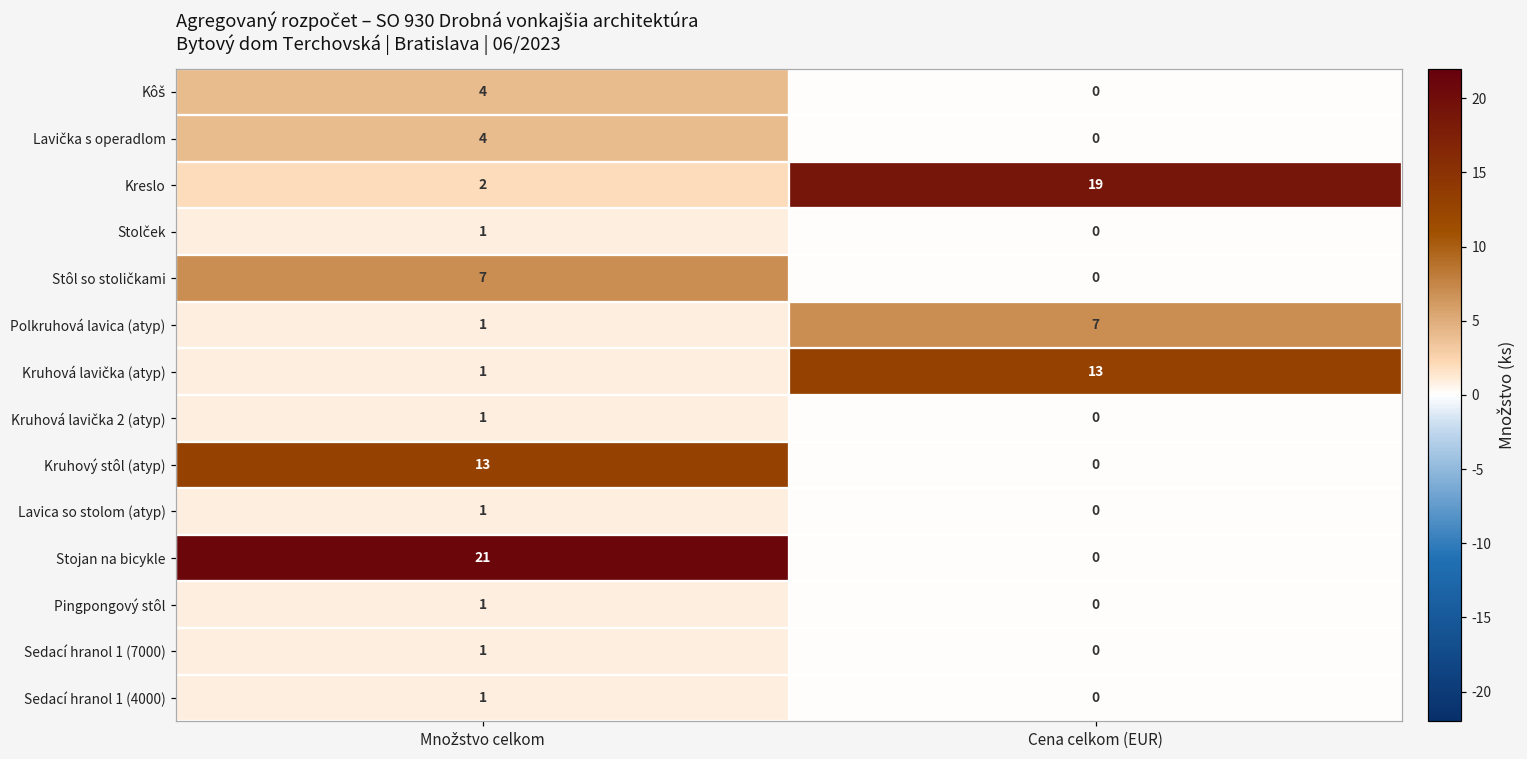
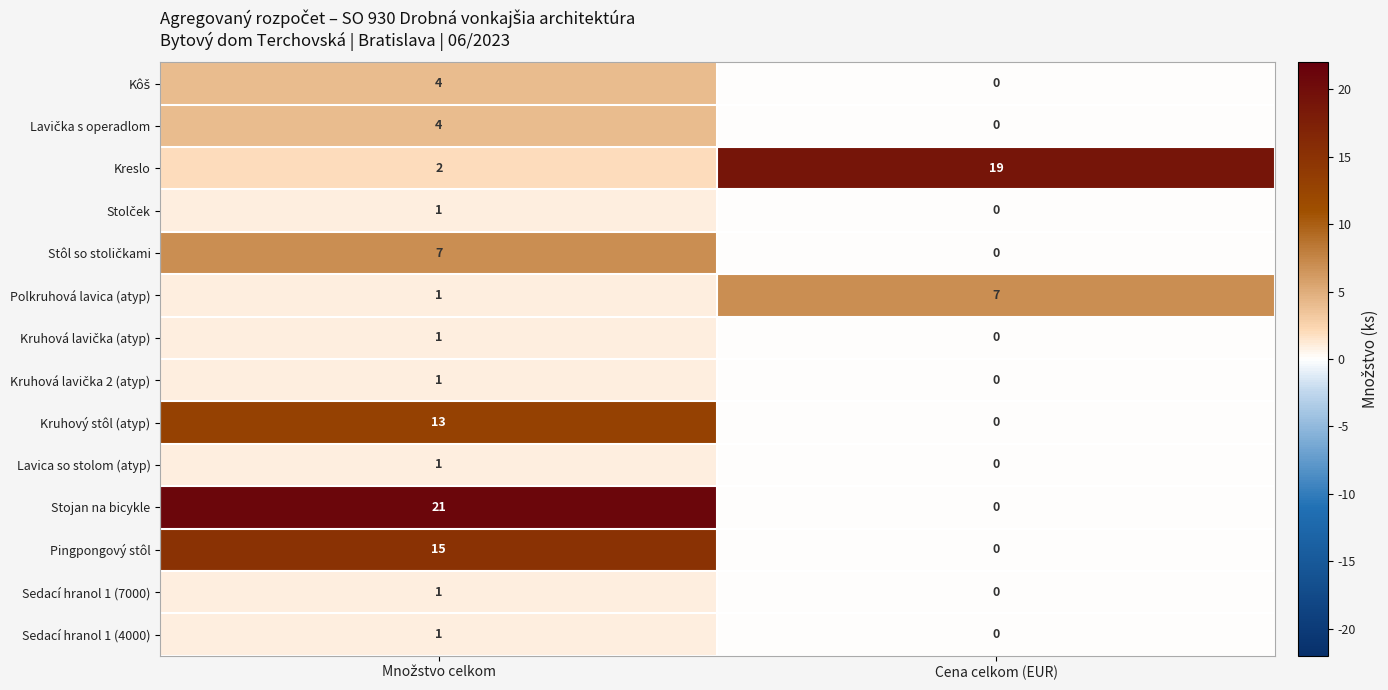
  {
    "Kôš": {
      "Množstvo celkom": 4,
      "Cena celkom (EUR)": 0
    },
    "Lavička s operadlom": {
      "Množstvo celkom": 4,
      "Cena celkom (EUR)": 0
    },
    "Kreslo": {
      "Množstvo celkom": 2,
      "Cena celkom (EUR)": 19
    },
    "Stolček": {
      "Množstvo celkom": 1,
      "Cena celkom (EUR)": 0
    },
    "Stôl so stoličkami": {
      "Množstvo celkom": 7,
      "Cena celkom (EUR)": 0
    },
    "Polkruhová lavica (atyp)": {
      "Množstvo celkom": 1,
      "Cena celkom (EUR)": 7
    },
    "Kruhová lavička (atyp)": {
      "Množstvo celkom": 1,
-     "Cena celkom (EUR)": 13
+     "Cena celkom (EUR)": 0
    },
    "Kruhová lavička 2 (atyp)": {
      "Množstvo celkom": 1,
      "Cena celkom (EUR)": 0
    },
    "Kruhový stôl (atyp)": {
      "Množstvo celkom": 13,
      "Cena celkom (EUR)": 0
    },
    "Lavica so stolom (atyp)": {
      "Množstvo celkom": 1,
      "Cena celkom (EUR)": 0
    },
    "Stojan na bicykle": {
      "Množstvo celkom": 21,
      "Cena celkom (EUR)": 0
    },
    "Pingpongový stôl": {
-     "Množstvo celkom": 1,
+     "Množstvo celkom": 15,
      "Cena celkom (EUR)": 0
    },
    "Sedací hranol 1 (7000)": {
      "Množstvo celkom": 1,
      "Cena celkom (EUR)": 0
    },
    "Sedací hranol 1 (4000)": {
      "Množstvo celkom": 1,
      "Cena celkom (EUR)": 0
    }
  }
